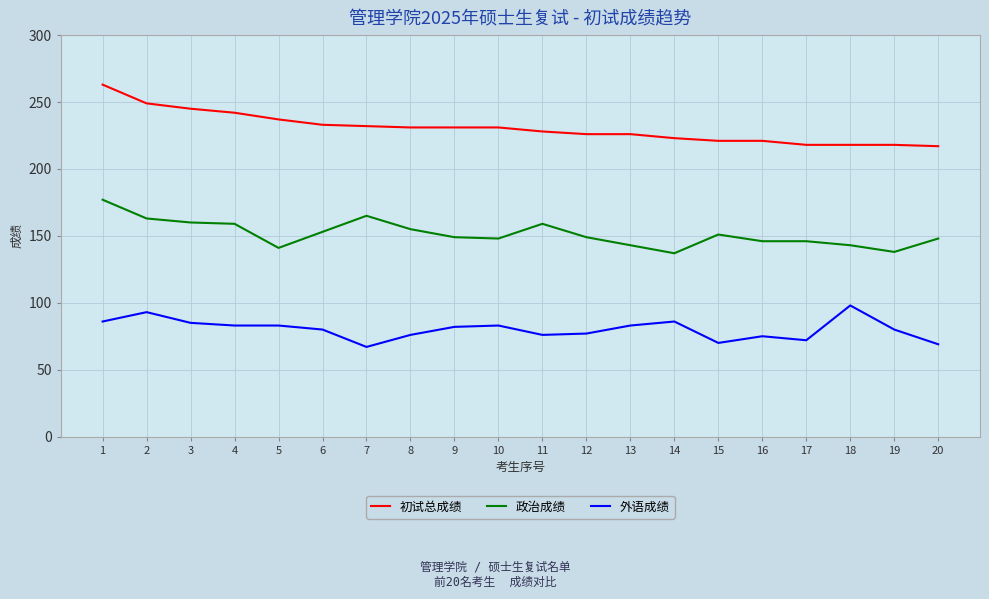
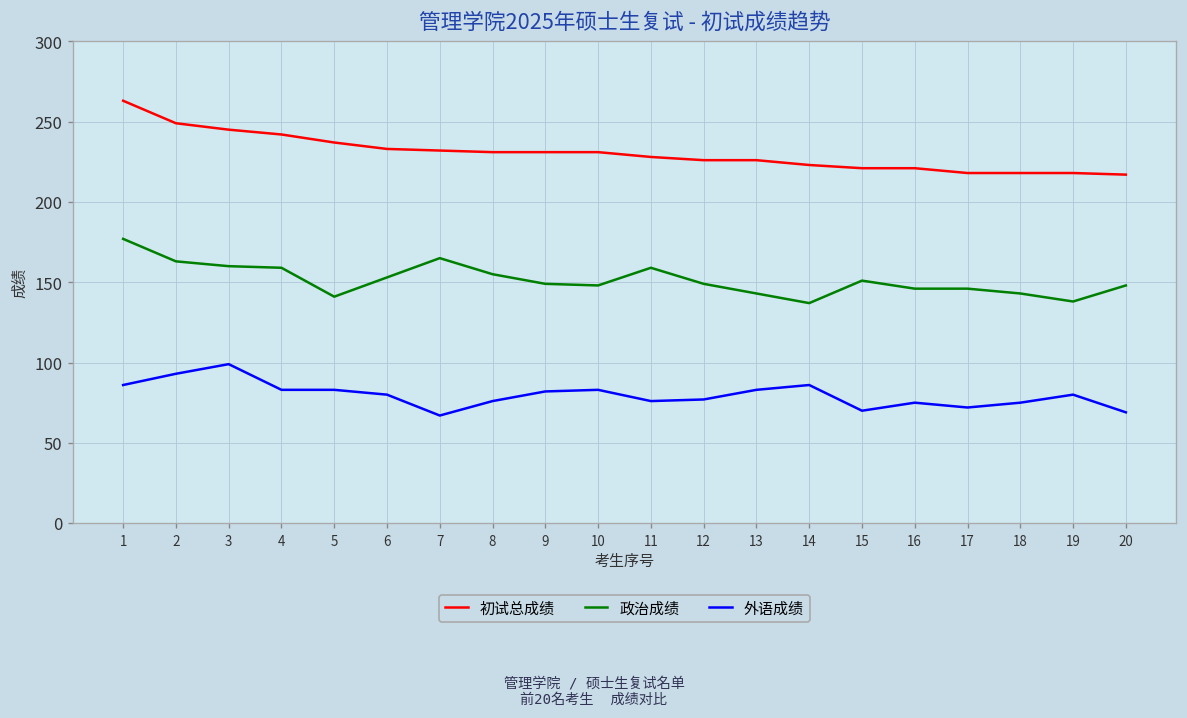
  {
    "初试总成绩": {
      "1": 263,
      "2": 249,
      "3": 245,
      "4": 242,
      "5": 237,
      "6": 233,
      "7": 232,
      "8": 231,
      "9": 231,
      "10": 231,
      "11": 228,
      "12": 226,
      "13": 226,
      "14": 223,
      "15": 221,
      "16": 221,
      "17": 218,
      "18": 218,
      "19": 218,
      "20": 217
    },
    "政治成绩": {
      "1": 177,
      "2": 163,
      "3": 160,
      "4": 159,
      "5": 141,
      "6": 153,
      "7": 165,
      "8": 155,
      "9": 149,
      "10": 148,
      "11": 159,
      "12": 149,
      "13": 143,
      "14": 137,
      "15": 151,
      "16": 146,
      "17": 146,
      "18": 143,
      "19": 138,
      "20": 148
    },
    "外语成绩": {
      "1": 86,
      "2": 93,
-     "3": 85,
+     "3": 99,
      "4": 83,
      "5": 83,
      "6": 80,
      "7": 67,
      "8": 76,
      "9": 82,
      "10": 83,
      "11": 76,
      "12": 77,
      "13": 83,
      "14": 86,
      "15": 70,
      "16": 75,
      "17": 72,
-     "18": 98,
+     "18": 75,
      "19": 80,
      "20": 69
    }
  }
